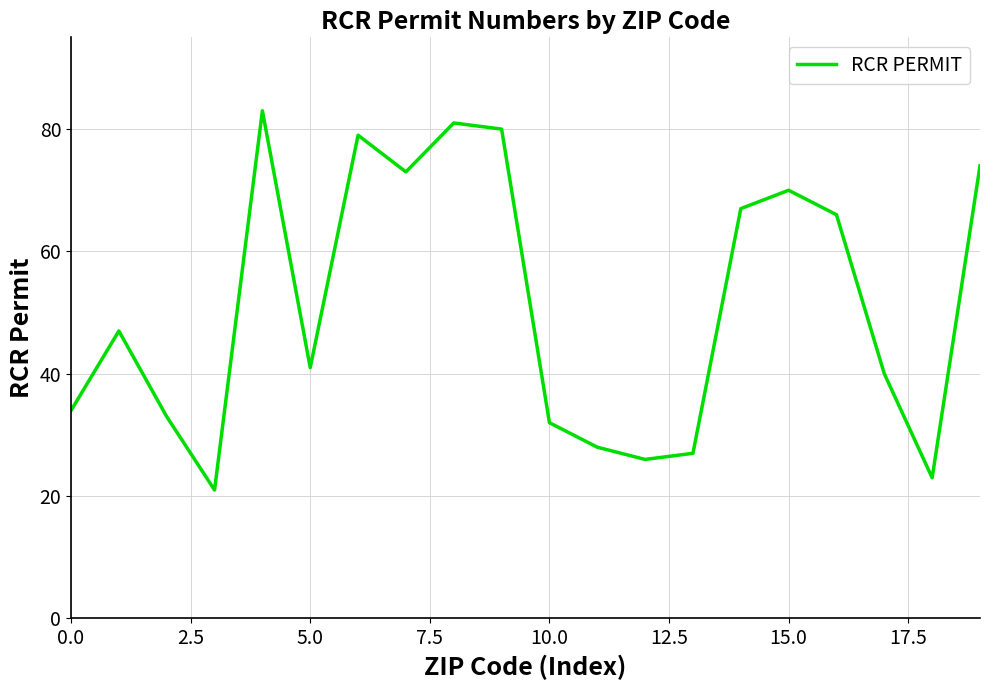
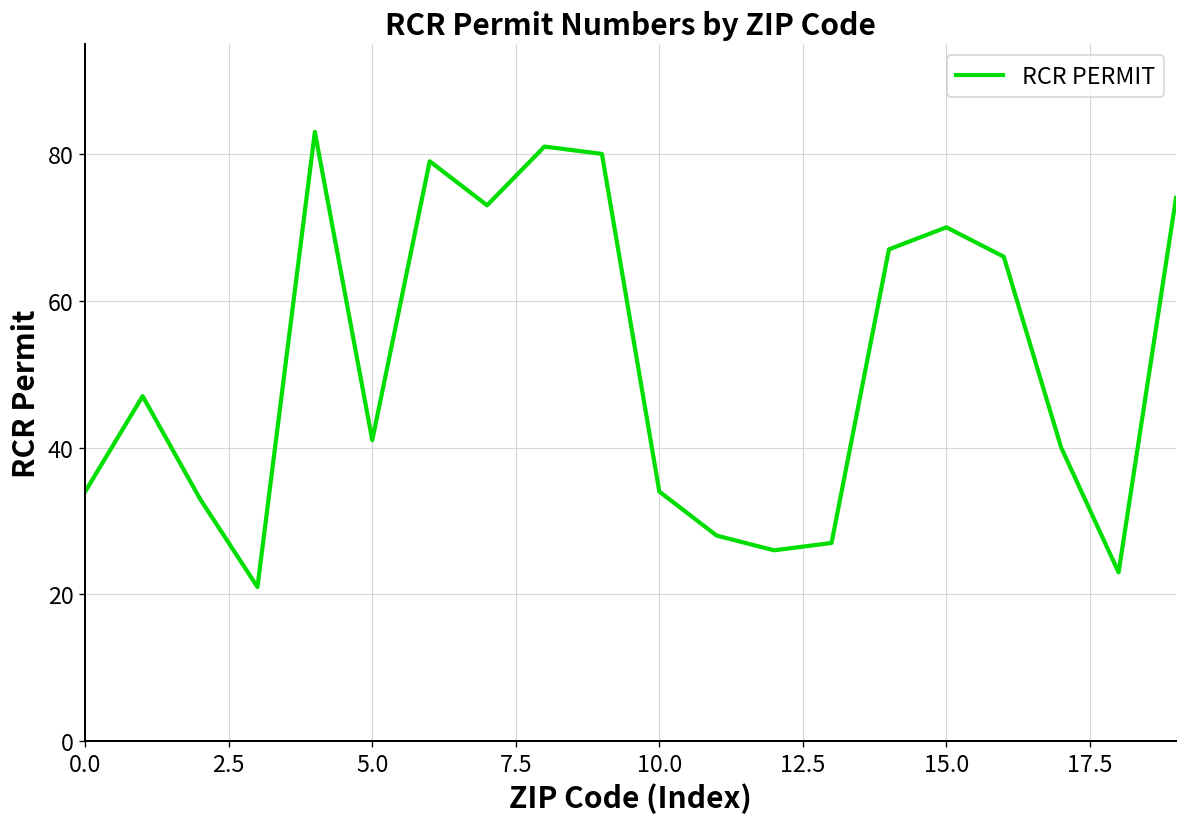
  {
    "0.0": 34,
    "5.0": 41,
-   "10.0": 32,
+   "10.0": 34,
    "15.0": 70
  }
